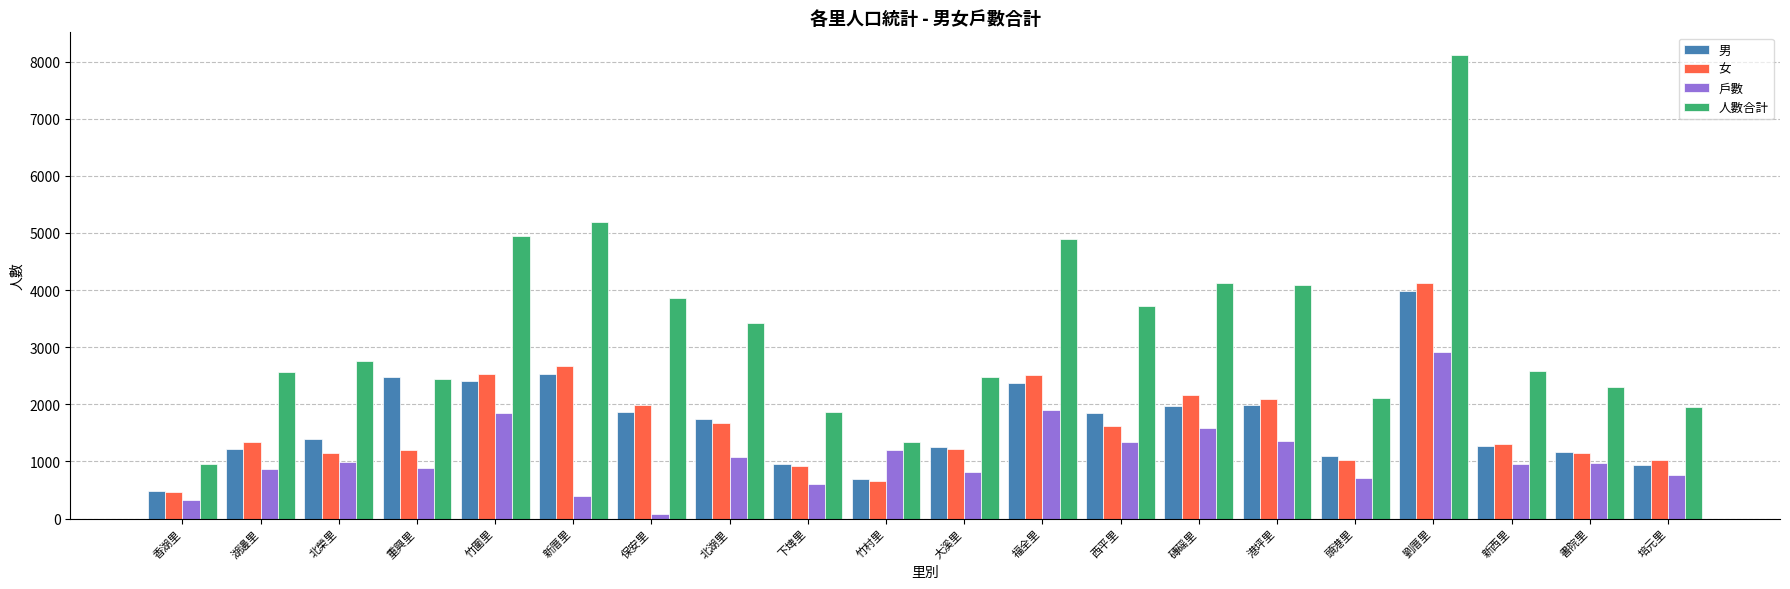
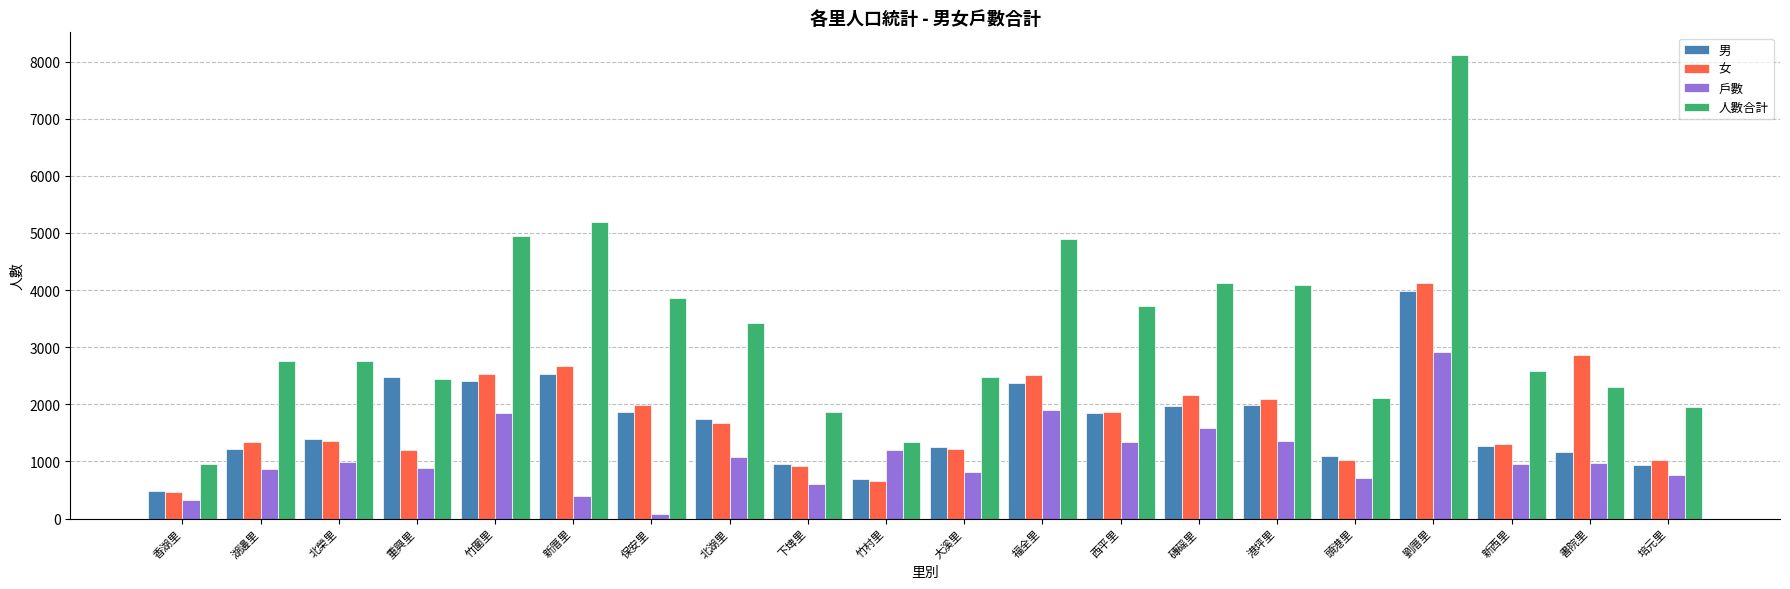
  {
    "男": {
      "香湖里": 500,
      "湖邊里": 1200,
      "北榮里": 1400,
      "重興里": 2500,
      "竹圍里": 2400,
      "新厝里": 2500,
      "保安里": 1900,
      "北湖里": 1700,
      "下埤里": 900,
      "竹村里": 700,
      "大溪里": 1300,
      "福全里": 2400,
      "西平里": 1900,
      "磚磘里": 2000,
      "港坪里": 2000,
      "頭港里": 1100,
      "劉厝里": 4000,
      "新西里": 1300,
      "書院里": 1200,
      "培元里": 900
    },
    "女": {
      "香湖里": 500,
      "湖邊里": 1300,
-     "北榮里": 1100,
+     "北榮里": 1400,
      "重興里": 1200,
      "竹圍里": 2500,
      "新厝里": 2700,
      "保安里": 2000,
      "北湖里": 1700,
      "下埤里": 900,
      "竹村里": 700,
      "大溪里": 1200,
      "福全里": 2500,
-     "西平里": 1600,
+     "西平里": 1900,
      "磚磘里": 2200,
      "港坪里": 2100,
      "頭港里": 1000,
      "劉厝里": 4100,
      "新西里": 1300,
-     "書院里": 1100,
+     "書院里": 2900,
      "培元里": 1000
    },
    "戶數": {
      "香湖里": 300,
      "湖邊里": 900,
      "北榮里": 1000,
      "重興里": 900,
      "竹圍里": 1800,
      "新厝里": 400,
      "保安里": 100,
      "北湖里": 1100,
      "下埤里": 600,
      "竹村里": 1200,
      "大溪里": 800,
      "福全里": 1900,
      "西平里": 1300,
      "磚磘里": 1600,
      "港坪里": 1400,
      "頭港里": 700,
      "劉厝里": 2900,
      "新西里": 1000,
      "書院里": 1000,
      "培元里": 800
    },
    "人數合計": {
      "香湖里": 1000,
-     "湖邊里": 2600,
+     "湖邊里": 2800,
      "北榮里": 2800,
      "重興里": 2400,
      "竹圍里": 4900,
      "新厝里": 5200,
      "保安里": 3900,
      "北湖里": 3400,
      "下埤里": 1900,
      "竹村里": 1300,
      "大溪里": 2500,
      "福全里": 4900,
      "西平里": 3700,
      "磚磘里": 4100,
      "港坪里": 4100,
      "頭港里": 2100,
      "劉厝里": 8100,
      "新西里": 2600,
      "書院里": 2300,
      "培元里": 2000
    }
  }
